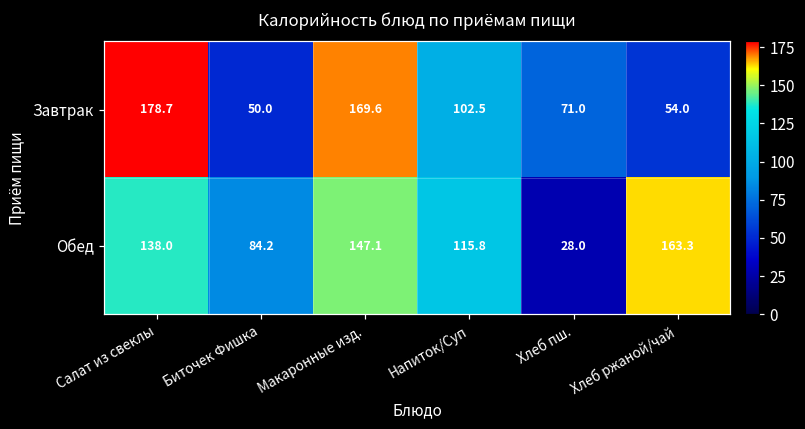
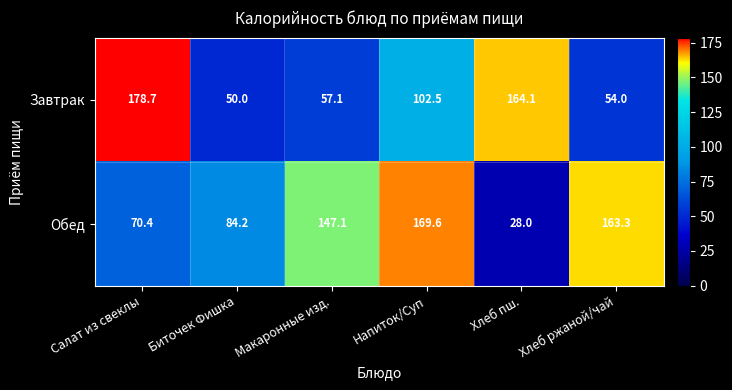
  {
    "Завтрак": {
      "Салат из свеклы": 178.7,
      "Биточек Фишка": 50.0,
-     "Макаронные изд.": 169.6,
+     "Макаронные изд.": 57.1,
      "Напиток/Суп": 102.5,
-     "Хлеб пш.": 71.0,
+     "Хлеб пш.": 164.1,
      "Хлеб ржаной/чай": 54.0
    },
    "Обед": {
-     "Салат из свеклы": 138.0,
+     "Салат из свеклы": 70.4,
      "Биточек Фишка": 84.2,
      "Макаронные изд.": 147.1,
-     "Напиток/Суп": 115.8,
+     "Напиток/Суп": 169.6,
      "Хлеб пш.": 28.0,
      "Хлеб ржаной/чай": 163.3
    }
  }
